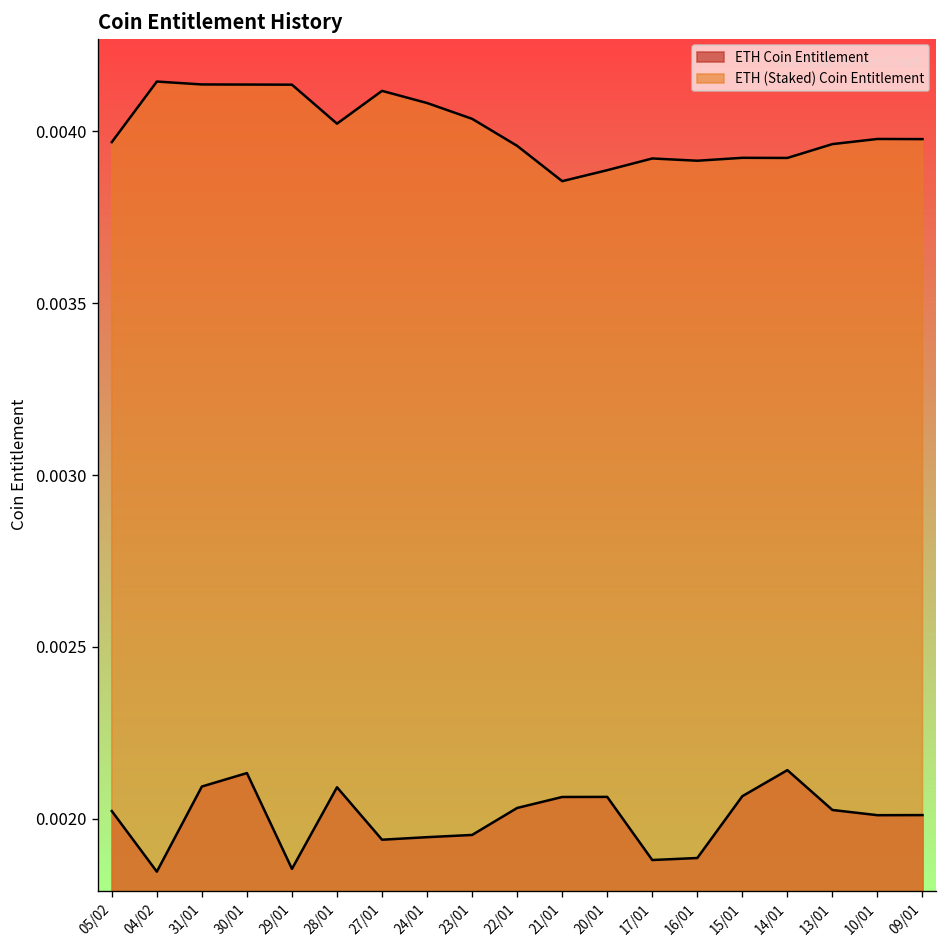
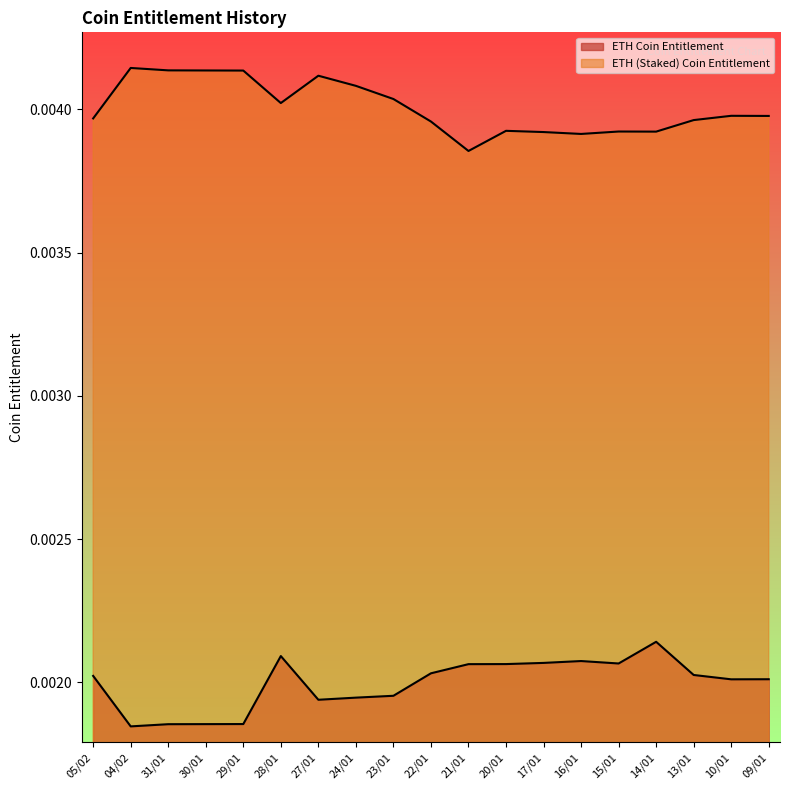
  {
    "ETH Coin Entitlement": {
      "05/02": 0.00202,
      "04/02": 0.00185,
-     "31/01": 0.00209,
-     "30/01": 0.00213,
+     "31/01": 0.00185,
+     "30/01": 0.00185,
      "29/01": 0.00185,
      "28/01": 0.00209,
      "27/01": 0.00194,
      "24/01": 0.00195,
      "23/01": 0.00195,
      "22/01": 0.00203,
      "21/01": 0.00206,
      "20/01": 0.00206,
-     "17/01": 0.00188,
-     "16/01": 0.00189,
+     "17/01": 0.00207,
+     "16/01": 0.00207,
      "15/01": 0.00207,
      "14/01": 0.00214,
      "13/01": 0.00203,
      "10/01": 0.00201,
      "09/01": 0.00201
    },
    "ETH (Staked) Coin Entitlement": {
      "05/02": 0.00397,
      "04/02": 0.00414,
      "31/01": 0.00414,
      "30/01": 0.00414,
      "29/01": 0.00414,
      "28/01": 0.00402,
      "27/01": 0.00412,
      "24/01": 0.00408,
      "23/01": 0.00404,
      "22/01": 0.00396,
      "21/01": 0.00385,
-     "20/01": 0.00389,
+     "20/01": 0.00393,
      "17/01": 0.00392,
      "16/01": 0.00391,
      "15/01": 0.00392,
      "14/01": 0.00392,
      "13/01": 0.00396,
      "10/01": 0.00398,
      "09/01": 0.00398
    }
  }
